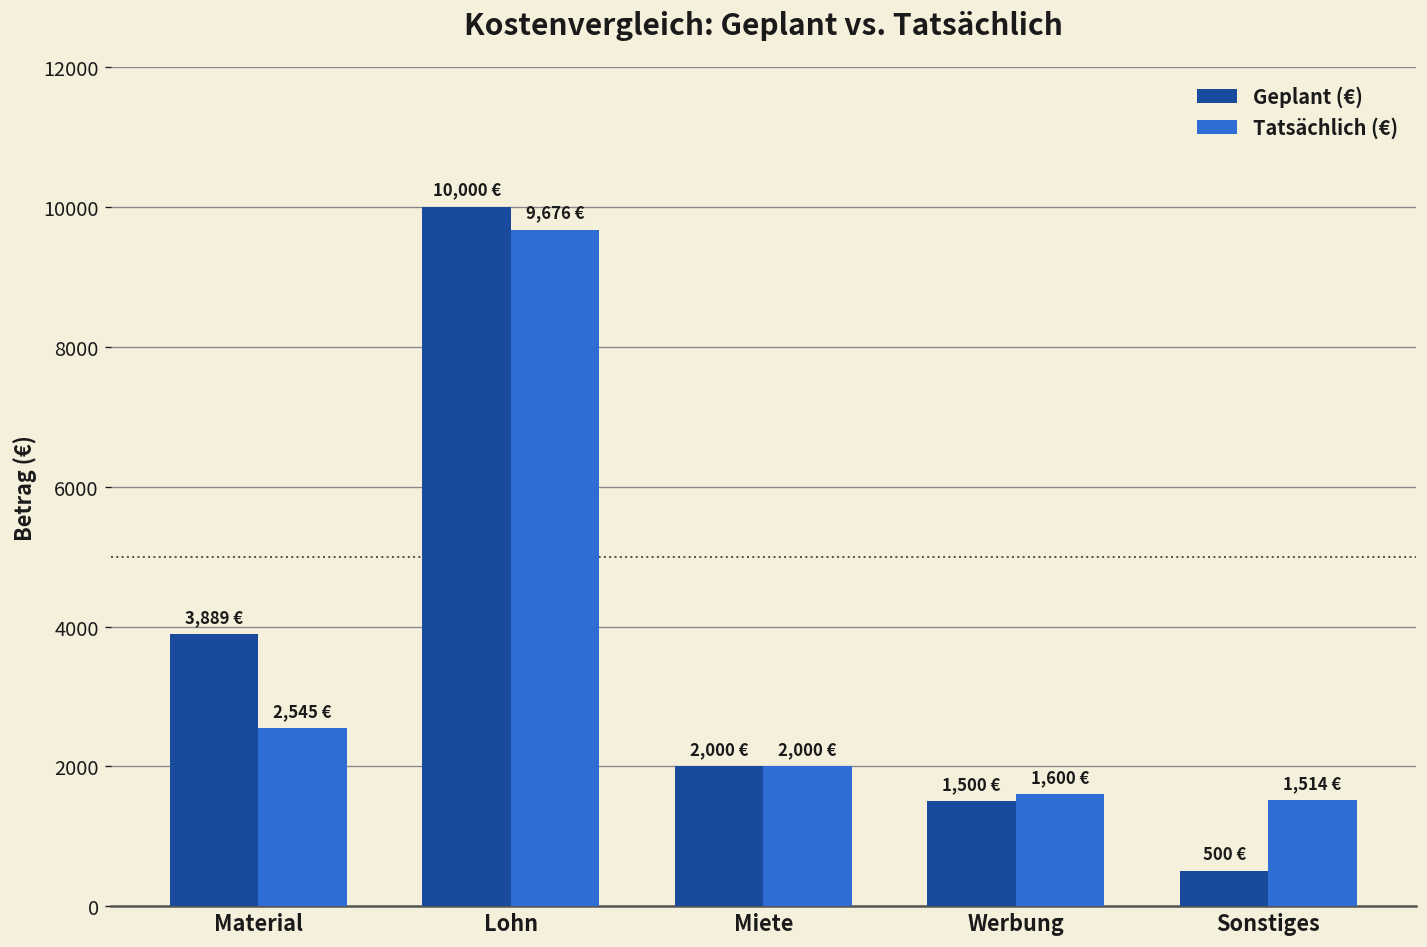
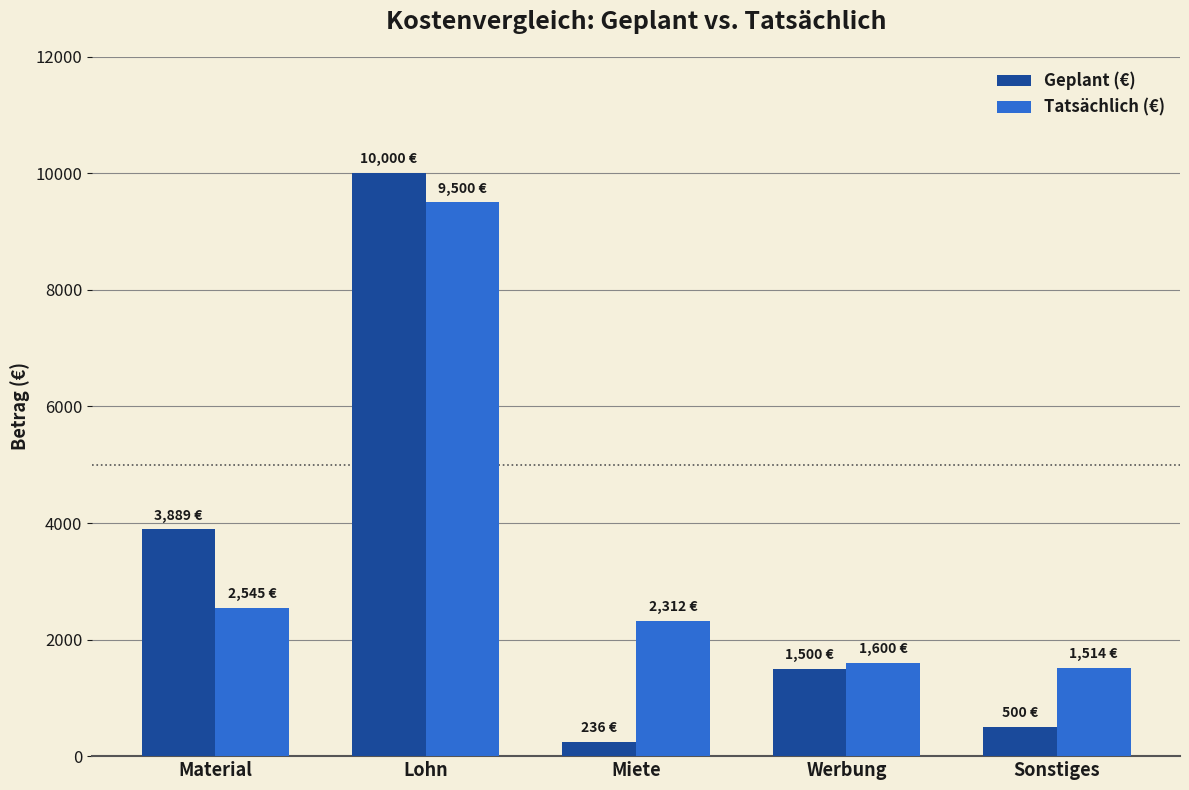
  {
    "Geplant (€)": {
      "Material": "3,889",
      "Lohn": "10,000",
-     "Miete": "2,000",
+     "Miete": "236",
      "Werbung": "1,500",
      "Sonstiges": "500"
    },
    "Tatsächlich (€)": {
      "Material": "2,545",
-     "Lohn": "9,676",
-     "Miete": "2,000",
+     "Lohn": "9,500",
+     "Miete": "2,312",
      "Werbung": "1,600",
      "Sonstiges": "1,514"
    }
  }
